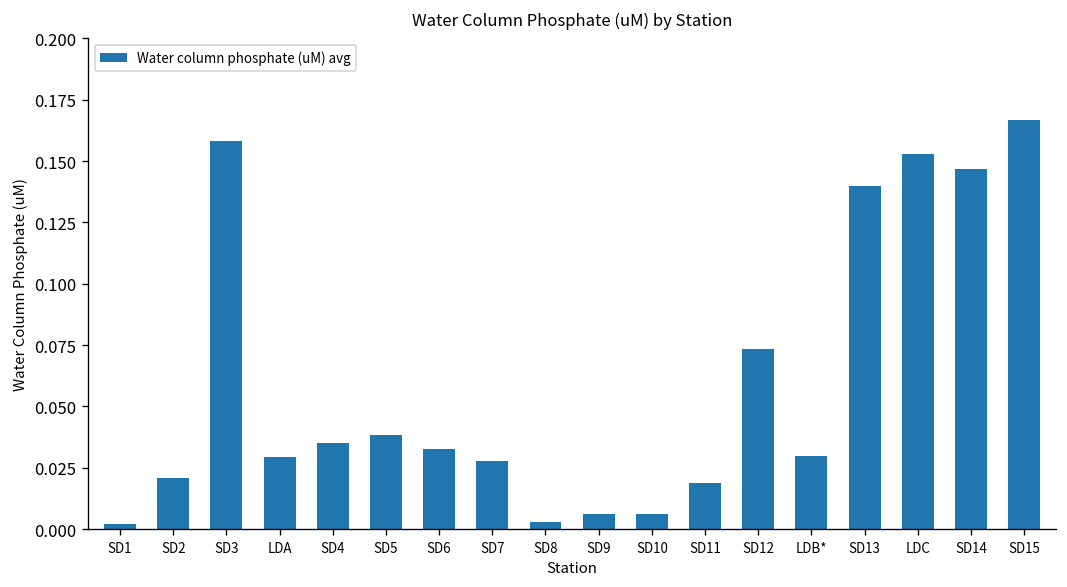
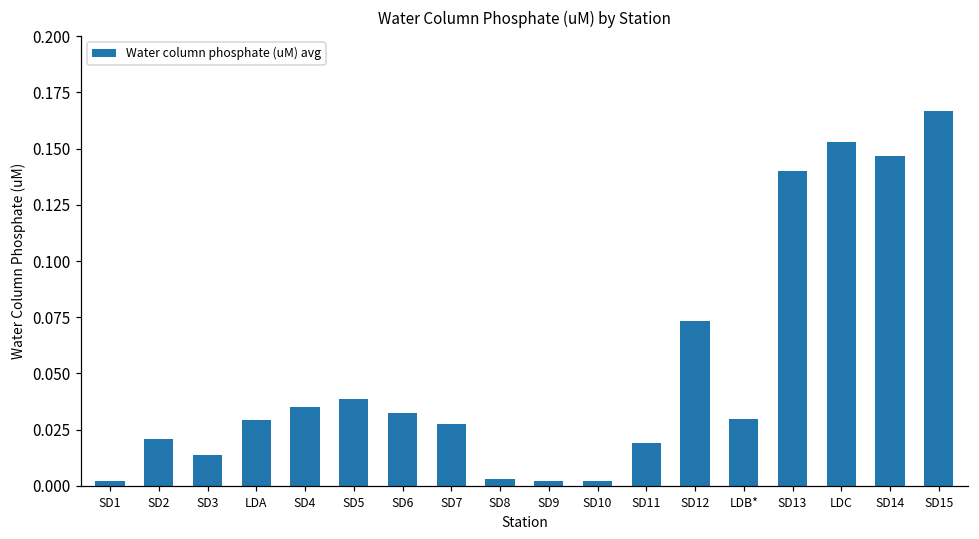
  {
    "SD1": 0.002,
    "SD2": 0.021,
-   "SD3": 0.158,
+   "SD3": 0.014,
    "LDA": 0.029,
    "SD4": 0.035,
    "SD5": 0.038,
    "SD6": 0.032,
    "SD7": 0.028,
    "SD8": 0.003,
-   "SD9": 0.006,
-   "SD10": 0.006,
+   "SD9": 0.002,
+   "SD10": 0.002,
    "SD11": 0.019,
    "SD12": 0.073,
    "LDB*": 0.030,
    "SD13": 0.140,
    "LDC": 0.153,
    "SD14": 0.147,
    "SD15": 0.167
  }
